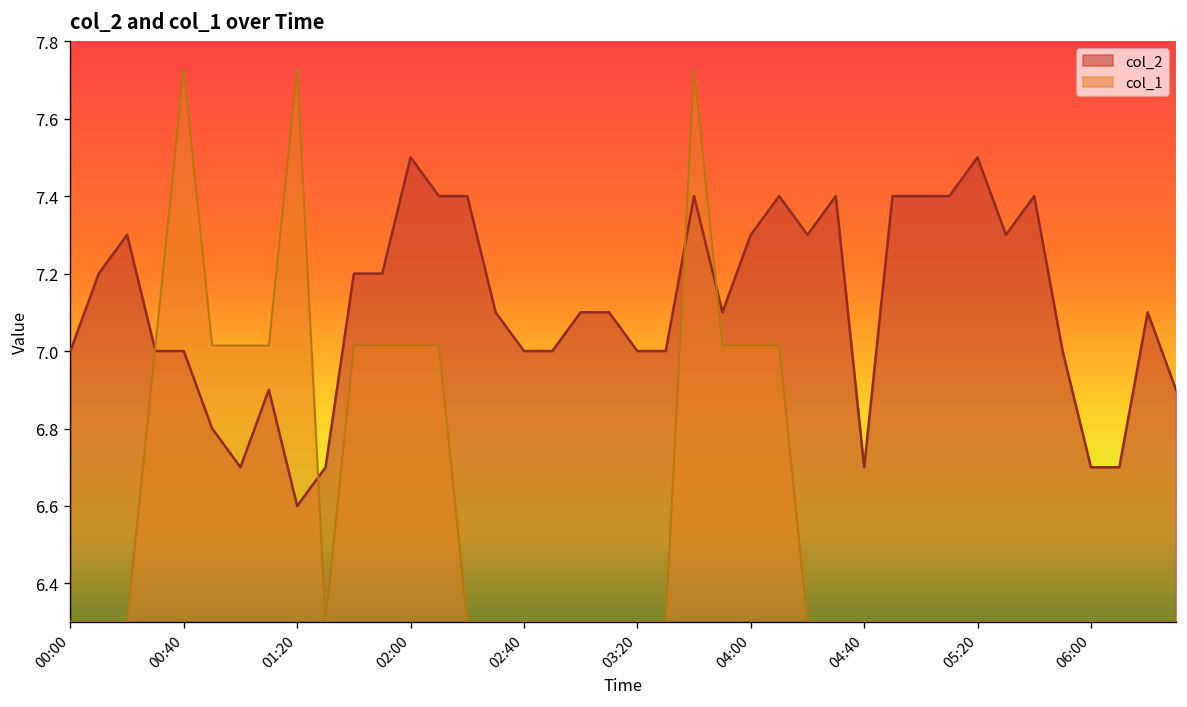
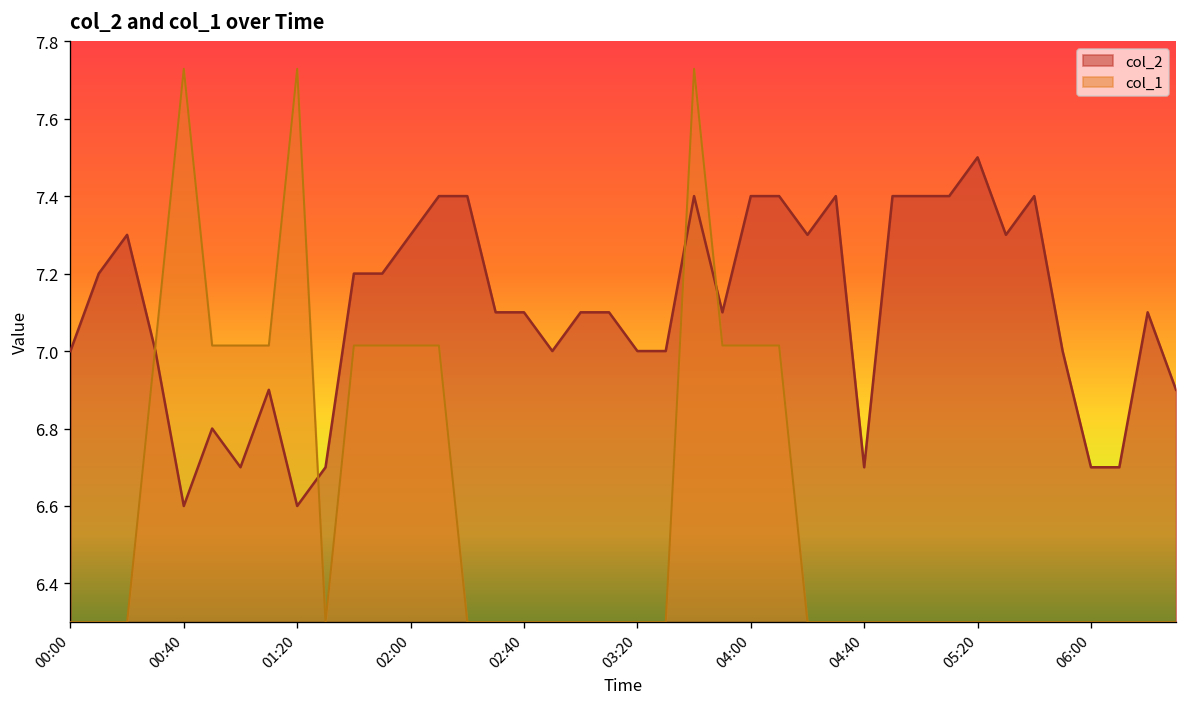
  {
    "col_2": {
      "00:00": 7.0,
-     "00:40": 7.0,
+     "00:40": 6.6,
      "01:20": 6.6,
-     "02:00": 7.5,
-     "02:40": 7.0,
+     "02:00": 7.3,
+     "02:40": 7.1,
      "03:20": 7.0,
-     "04:00": 7.3,
+     "04:00": 7.4,
      "04:40": 6.7,
      "05:20": 7.5,
      "06:00": 6.7
    },
    "col_1": {
      "00:00": 6.3,
      "00:40": 7.73,
      "01:20": 7.73,
      "02:00": 7.01,
      "02:40": 6.3,
      "03:20": 6.3,
      "04:00": 7.01,
      "04:40": 6.3,
      "05:20": 6.3,
      "06:00": 6.3
    }
  }
